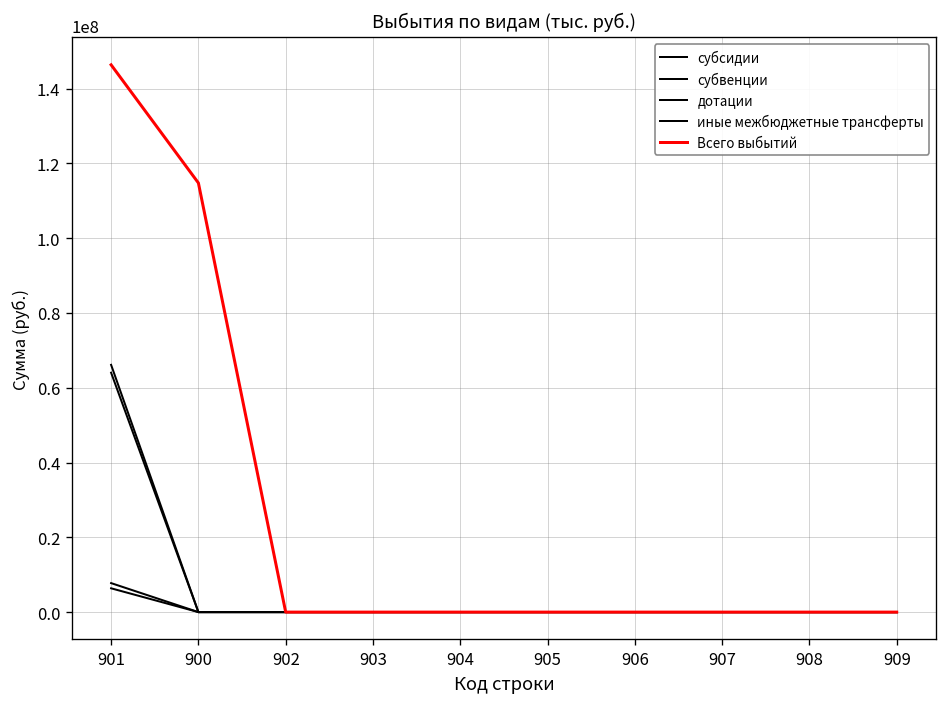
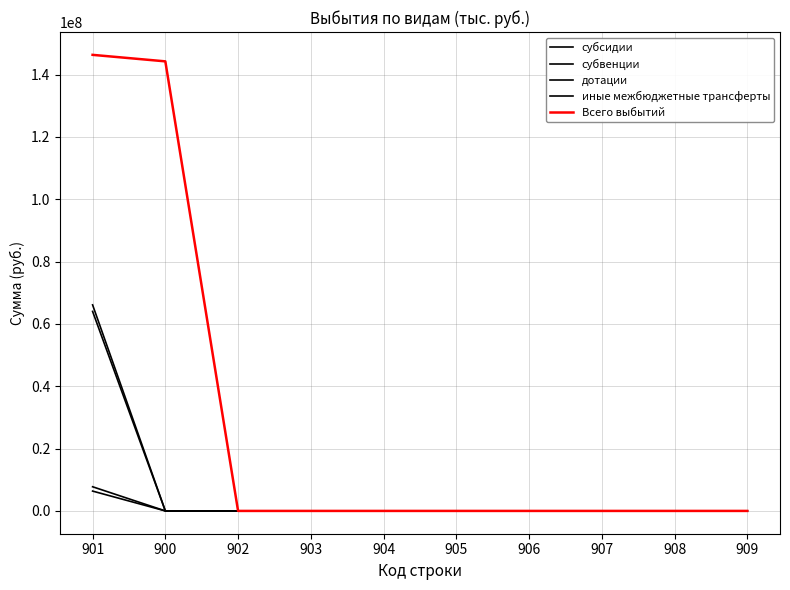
  {
    "Всего выбытий": {
      "901": 146000000,
-     "900": 115000000
+     "900": 144000000
    }
  }
